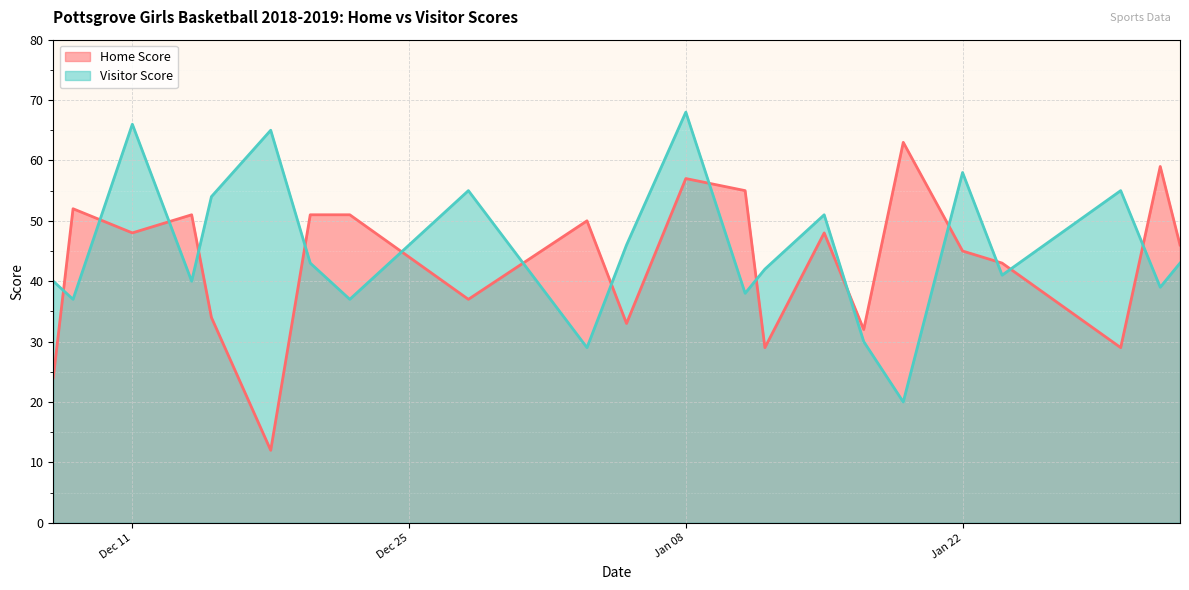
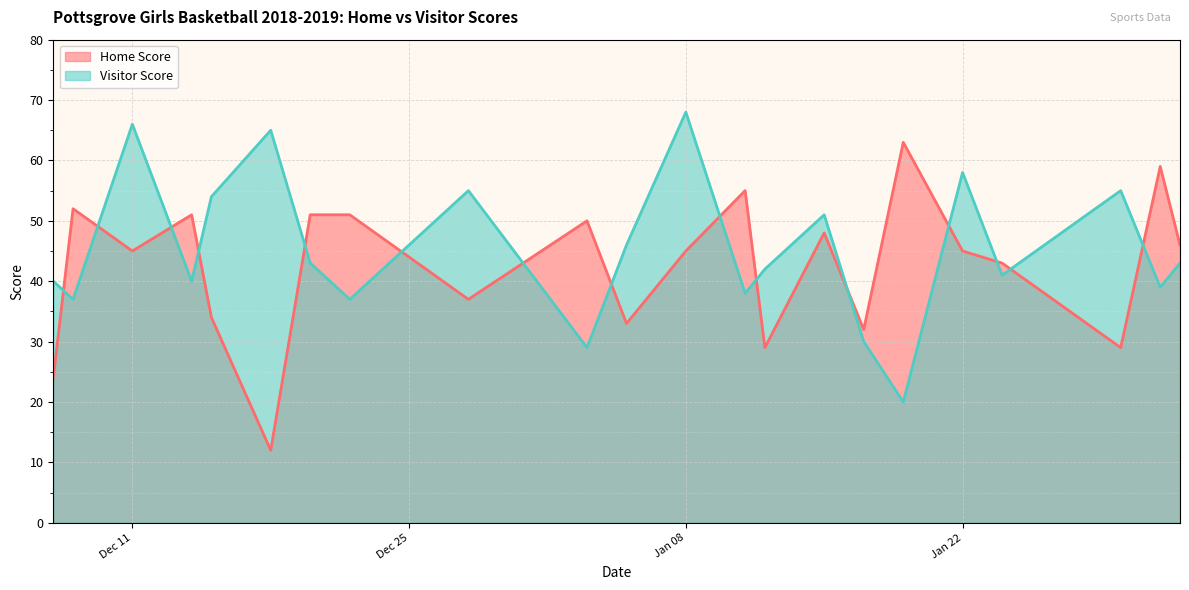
  {
    "Home Score": {
-     "Dec 11": 48,
-     "Jan 08": 57,
+     "Dec 11": 45,
+     "Jan 08": 45,
      "Jan 22": 45
    },
    "Visitor Score": {
      "Dec 11": 66,
      "Jan 08": 68,
      "Jan 22": 58
    }
  }
